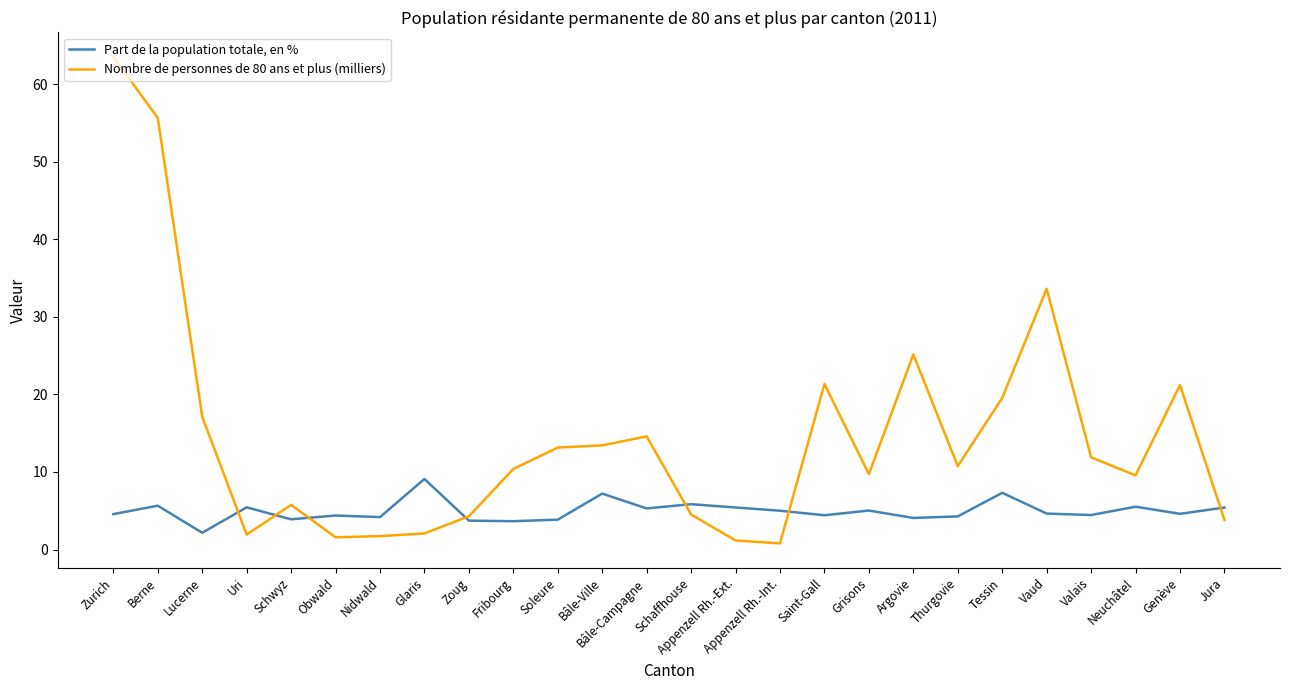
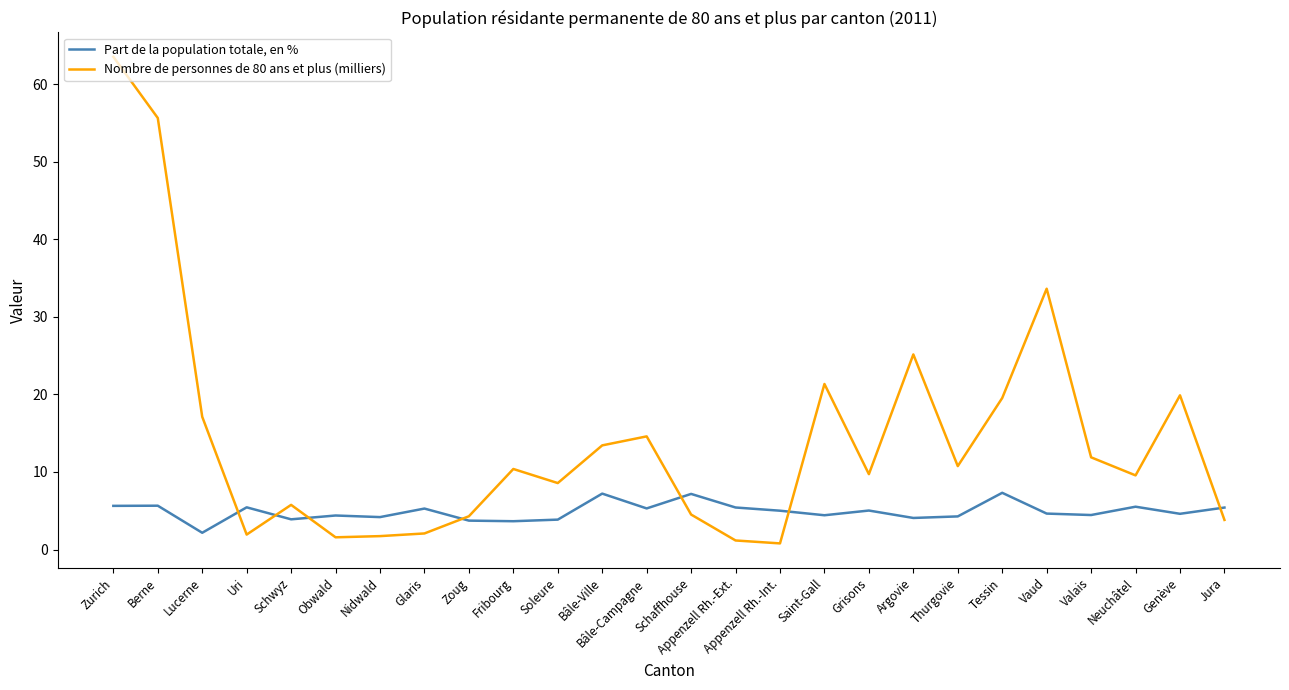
  {
    "Part de la population totale, en %": {
-     "Zurich": 5,
+     "Zurich": 6,
      "Berne": 6,
      "Lucerne": 2,
      "Uri": 5,
      "Schwyz": 4,
      "Obwald": 4,
      "Nidwald": 4,
-     "Glaris": 9,
+     "Glaris": 5,
      "Zoug": 4,
      "Fribourg": 4,
      "Soleure": 4,
      "Bâle-Ville": 7,
      "Bâle-Campagne": 5,
-     "Schaffhouse": 6,
+     "Schaffhouse": 7,
      "Appenzell Rh.-Ext.": 5,
      "Appenzell Rh.-Int.": 5,
      "Saint-Gall": 4,
      "Grisons": 5,
      "Argovie": 4,
      "Thurgovie": 4,
      "Tessin": 7,
      "Vaud": 5,
      "Valais": 4,
      "Neuchâtel": 6,
      "Genève": 5,
      "Jura": 5
    },
    "Nombre de personnes de 80 ans et plus (milliers)": {
      "Berne": 56,
      "Lucerne": 17,
      "Uri": 2,
      "Schwyz": 6,
      "Obwald": 2,
      "Nidwald": 2,
      "Glaris": 2,
      "Zoug": 4,
      "Fribourg": 10,
-     "Soleure": 13,
+     "Soleure": 9,
      "Bâle-Ville": 13,
      "Bâle-Campagne": 15,
      "Schaffhouse": 5,
      "Appenzell Rh.-Ext.": 1,
      "Appenzell Rh.-Int.": 1,
      "Saint-Gall": 21,
      "Grisons": 10,
      "Argovie": 25,
      "Thurgovie": 11,
      "Tessin": 20,
      "Vaud": 34,
      "Valais": 12,
      "Neuchâtel": 10,
-     "Genève": 21,
+     "Genève": 20,
      "Jura": 4
    }
  }
